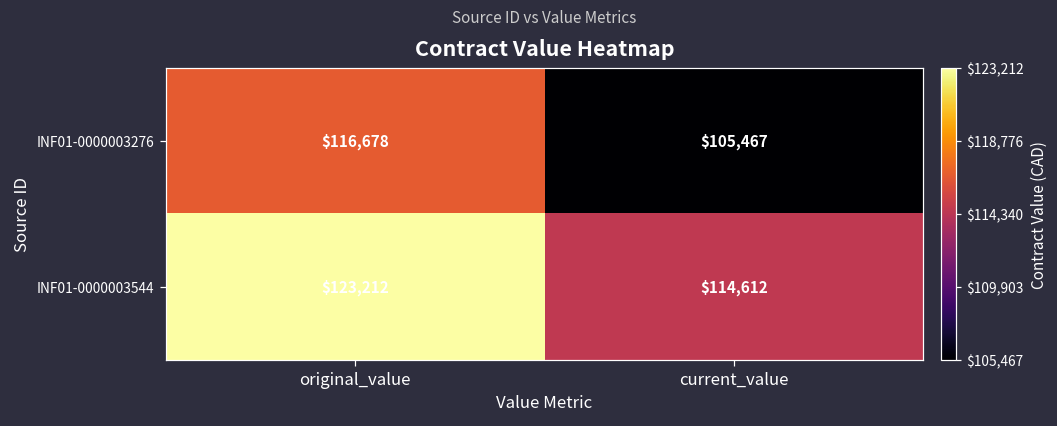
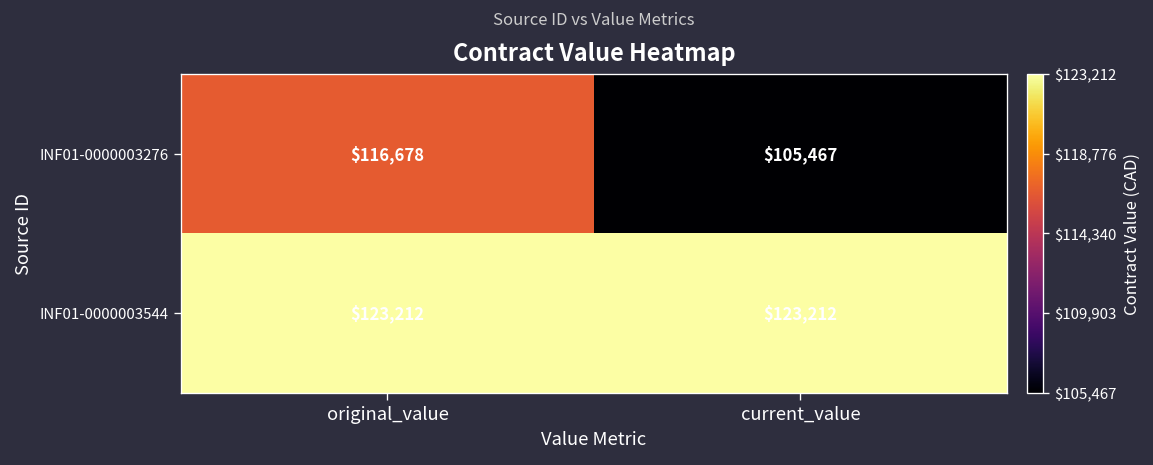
  {
    "INF01-0000003276": {
      "original_value": "$116,678",
      "current_value": "$105,467"
    },
    "INF01-0000003544": {
      "original_value": "$123,212",
-     "current_value": "$114,612"
+     "current_value": "$123,212"
    }
  }
